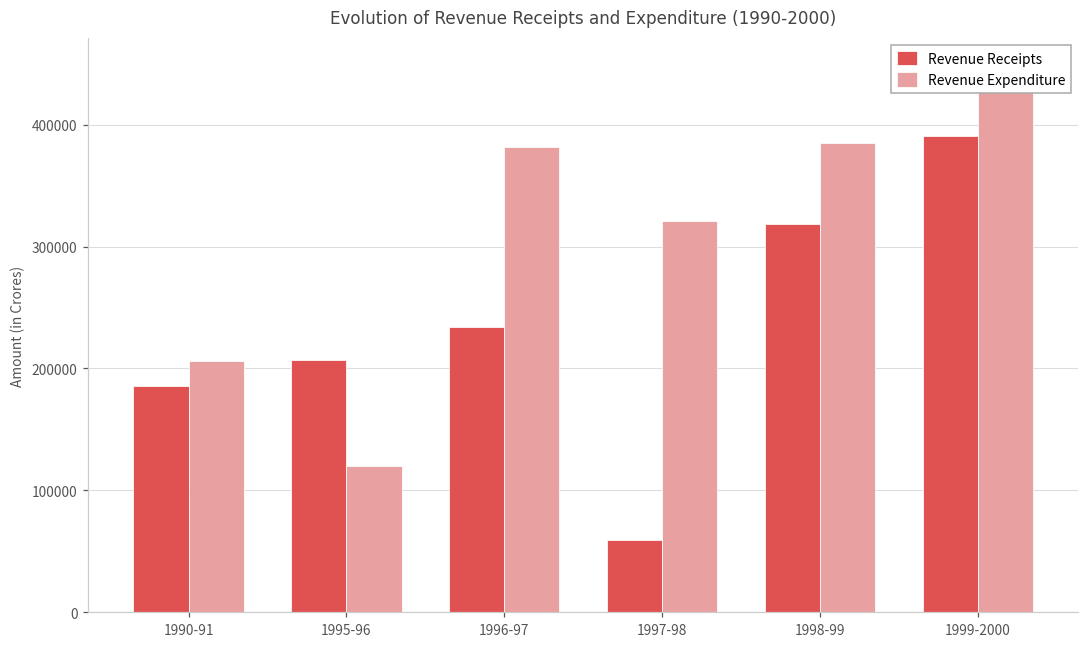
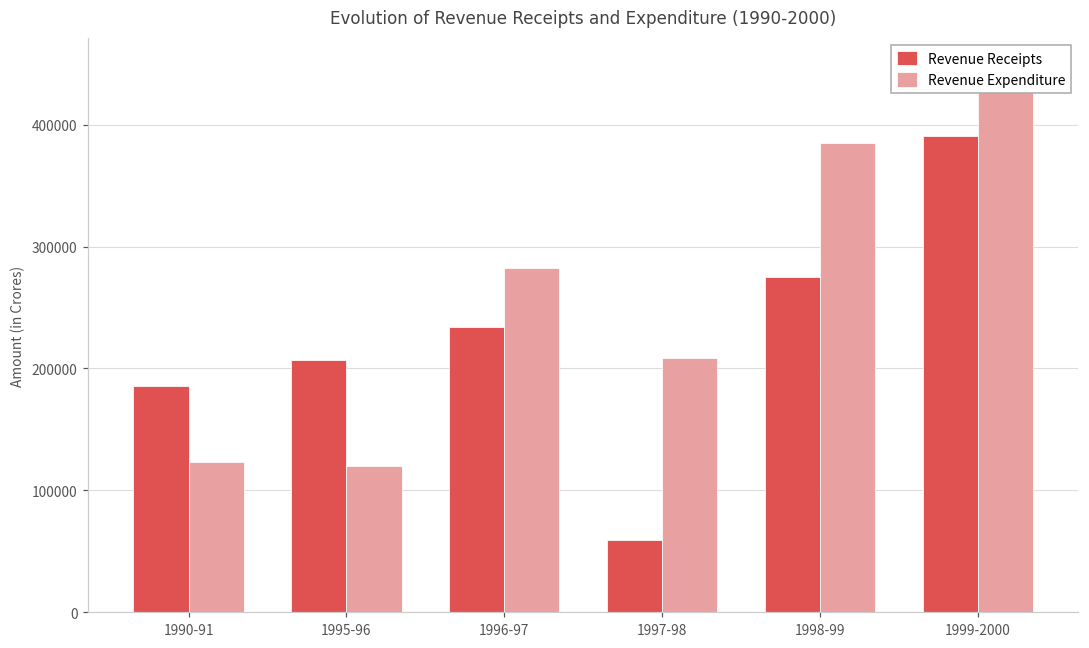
  {
    "Revenue Receipts": {
      "1990-91": 186000,
      "1995-96": 207000,
      "1996-97": 234000,
      "1997-98": 59000,
-     "1998-99": 319000,
+     "1998-99": 275000,
      "1999-2000": 391000
    },
    "Revenue Expenditure": {
-     "1990-91": 206000,
+     "1990-91": 123000,
      "1995-96": 120000,
-     "1996-97": 382000,
-     "1997-98": 321000,
+     "1996-97": 283000,
+     "1997-98": 208000,
      "1998-99": 385000
    }
  }
